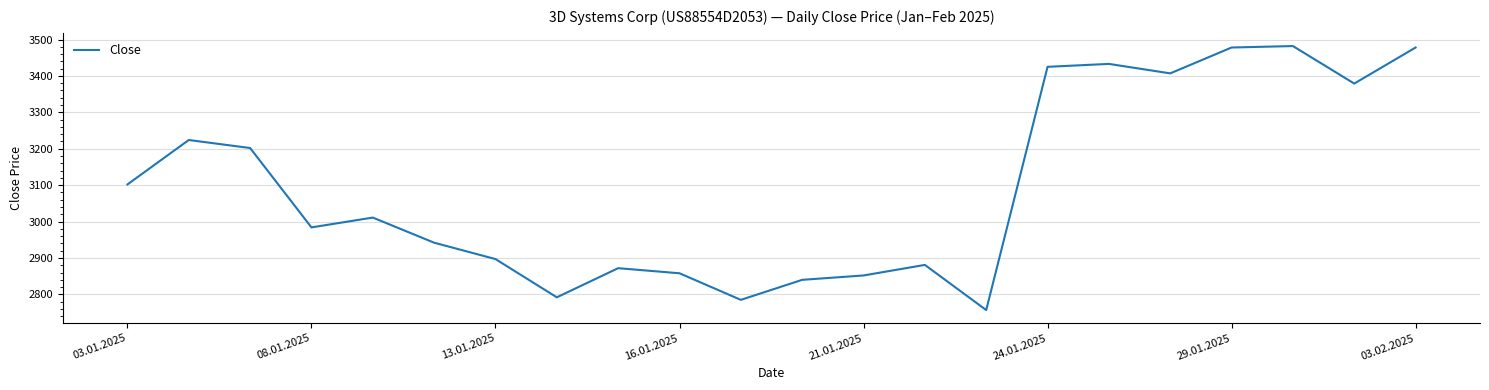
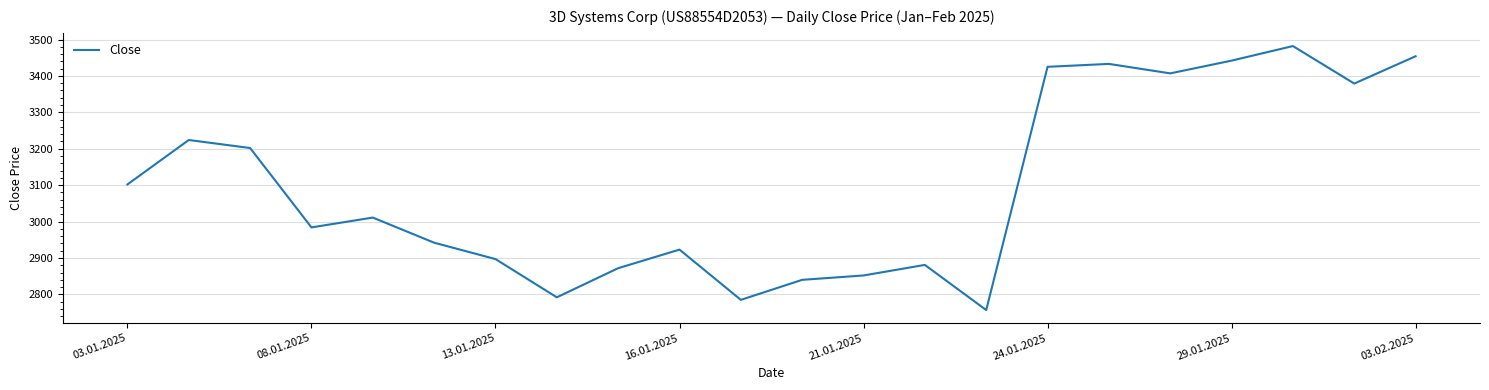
  {
    "03.01.2025": 3100,
    "08.01.2025": 2980,
    "13.01.2025": 2900,
-   "16.01.2025": 2860,
+   "16.01.2025": 2920,
    "21.01.2025": 2850,
    "24.01.2025": 3430,
-   "29.01.2025": 3480,
-   "03.02.2025": 3480
+   "29.01.2025": 3440,
+   "03.02.2025": 3450
  }
